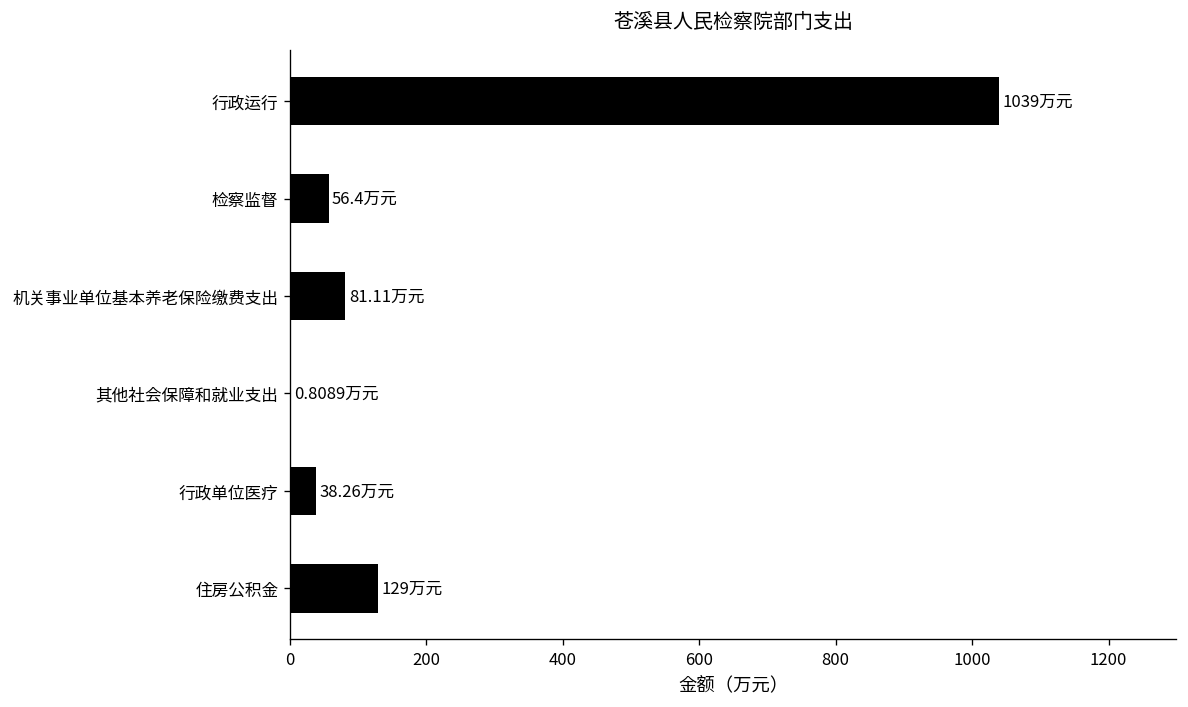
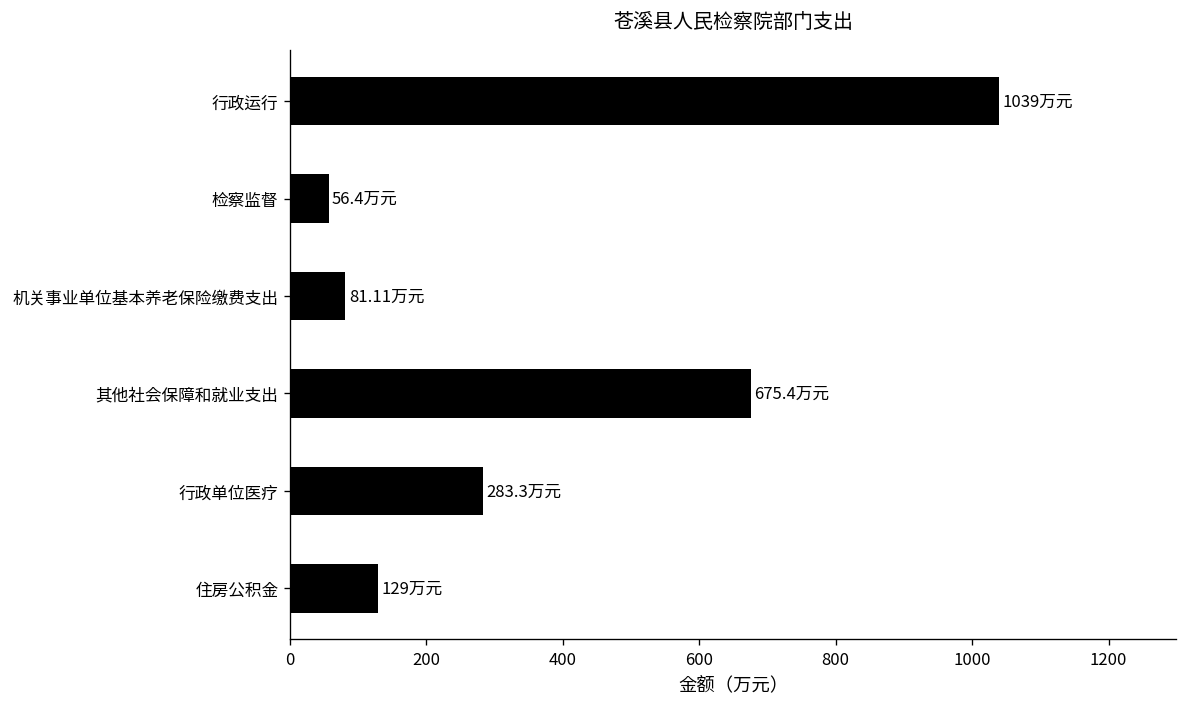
  {
    "行政运行": 1039,
    "检察监督": 56.4,
    "机关事业单位基本养老保险缴费支出": 81.11,
-   "其他社会保障和就业支出": 0.8089,
-   "行政单位医疗": 38.26,
+   "其他社会保障和就业支出": 675.4,
+   "行政单位医疗": 283.3,
    "住房公积金": 129
  }
